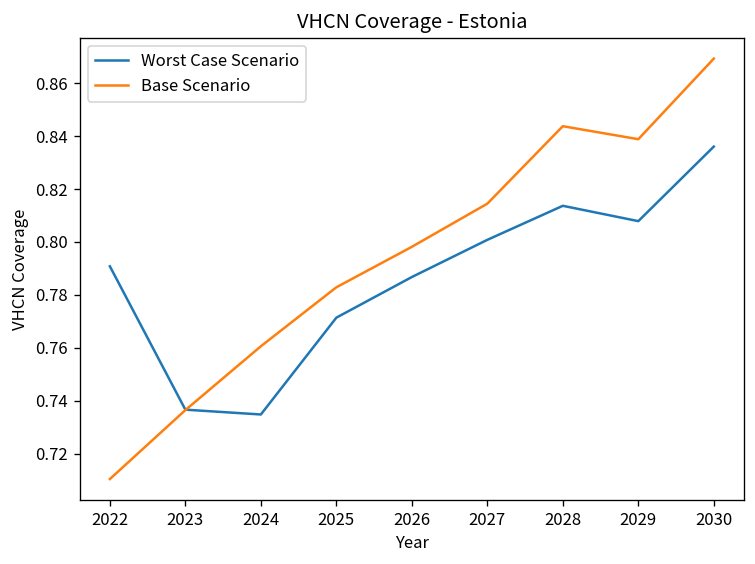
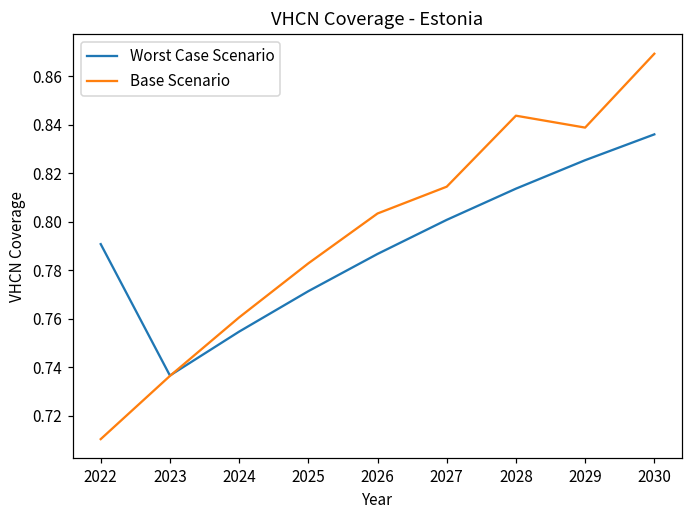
  {
    "Worst Case Scenario": {
      "2022": 0.791,
-     "2024": 0.735,
+     "2024": 0.755,
      "2025": 0.771,
      "2026": 0.787,
      "2027": 0.801,
      "2028": 0.814,
-     "2029": 0.808,
+     "2029": 0.825,
      "2030": 0.836
    },
    "Base Scenario": {
      "2022": 0.710,
      "2024": 0.761,
      "2025": 0.783,
-     "2026": 0.798,
+     "2026": 0.803,
      "2027": 0.814,
      "2028": 0.844,
      "2029": 0.839,
      "2030": 0.869
    }
  }
